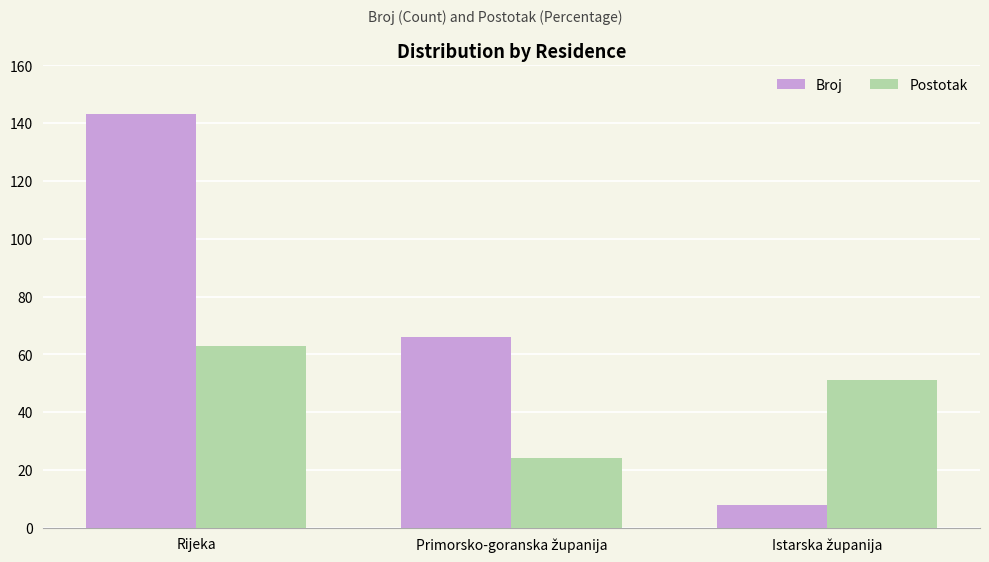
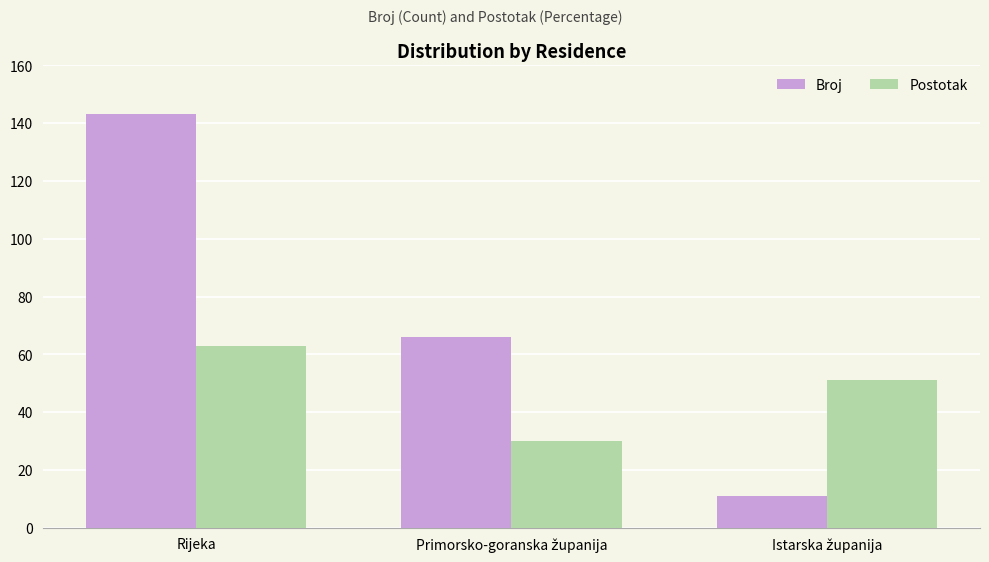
  {
    "Broj": {
      "Rijeka": 143,
      "Primorsko-goranska županija": 66,
-     "Istarska županija": 8
+     "Istarska županija": 11
    },
    "Postotak": {
      "Rijeka": 63,
-     "Primorsko-goranska županija": 24,
+     "Primorsko-goranska županija": 30,
      "Istarska županija": 51
    }
  }
